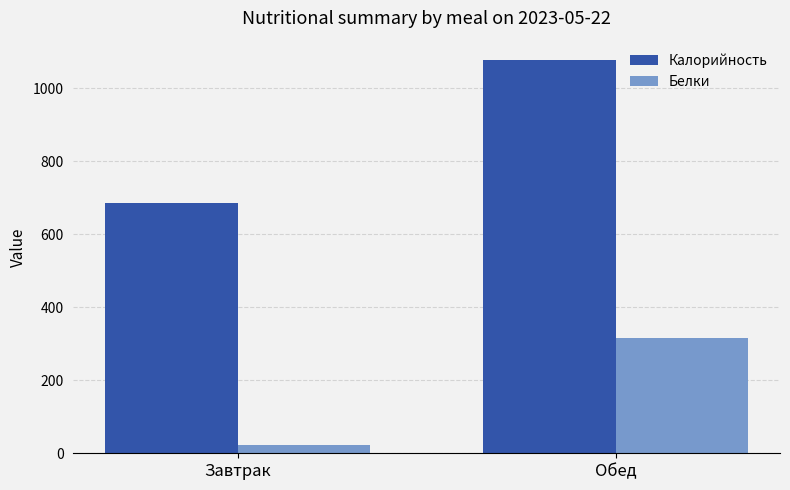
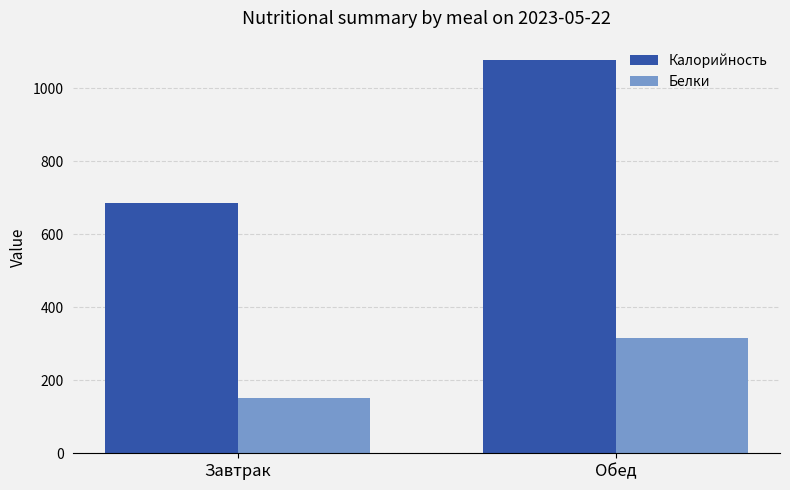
  {
    "Калорийность": {
      "Завтрак": 680,
      "Обед": 1080
    },
    "Белки": {
-     "Завтрак": 20,
+     "Завтрак": 150,
      "Обед": 320
    }
  }
